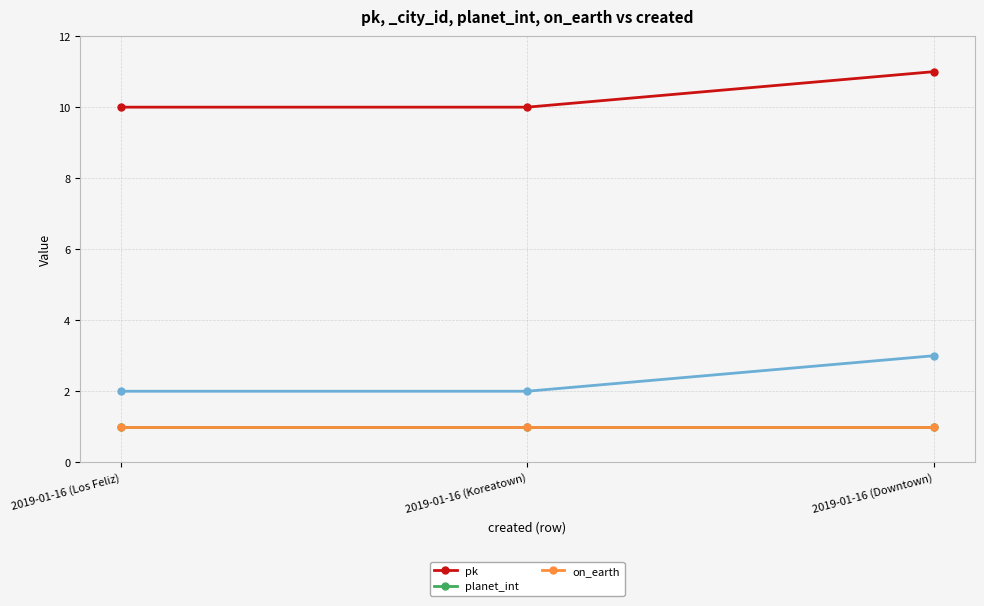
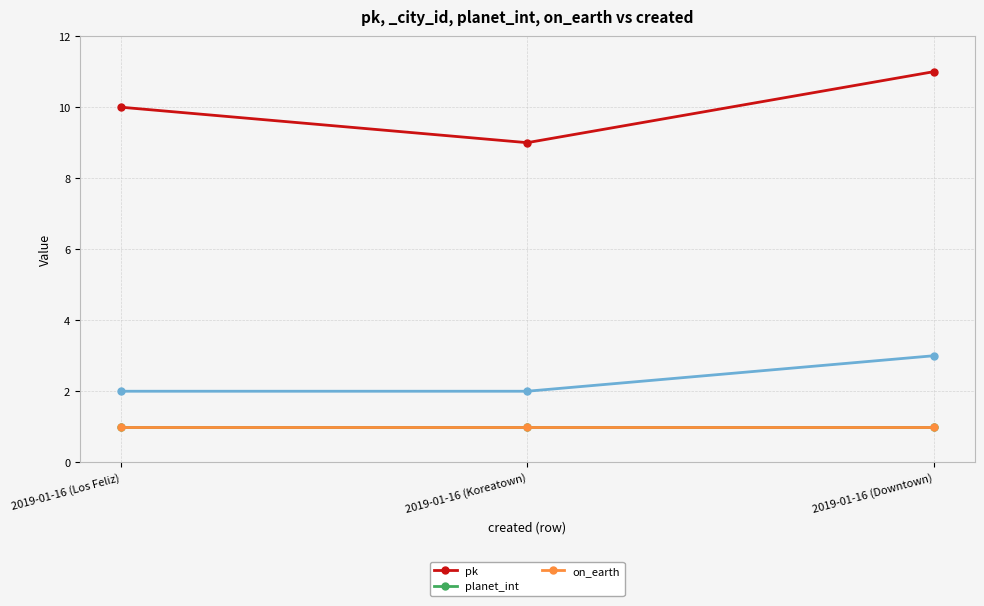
  {
    "pk": {
      "2019-01-16 (Los Feliz)": 10,
-     "2019-01-16 (Koreatown)": 10,
+     "2019-01-16 (Koreatown)": 9,
      "2019-01-16 (Downtown)": 11
    },
    "on_earth": {
      "2019-01-16 (Los Feliz)": 1,
      "2019-01-16 (Koreatown)": 1,
      "2019-01-16 (Downtown)": 1
    }
  }
